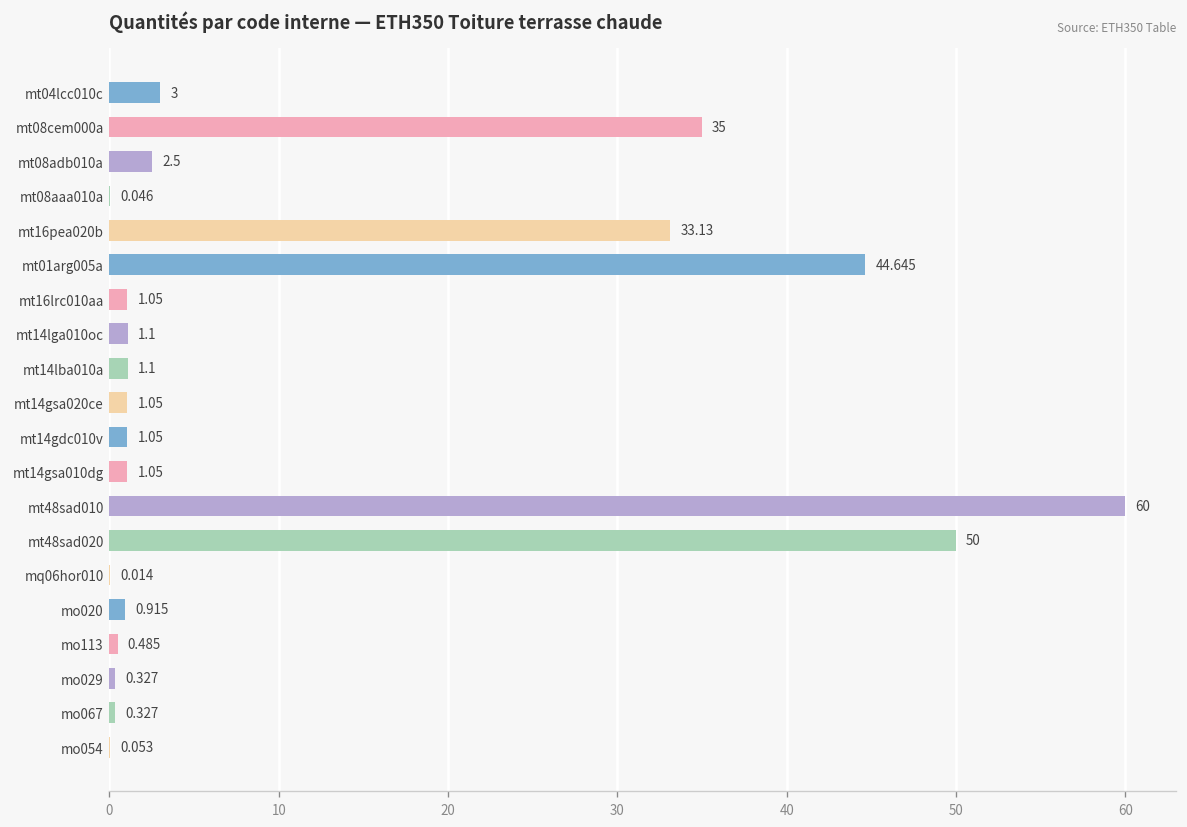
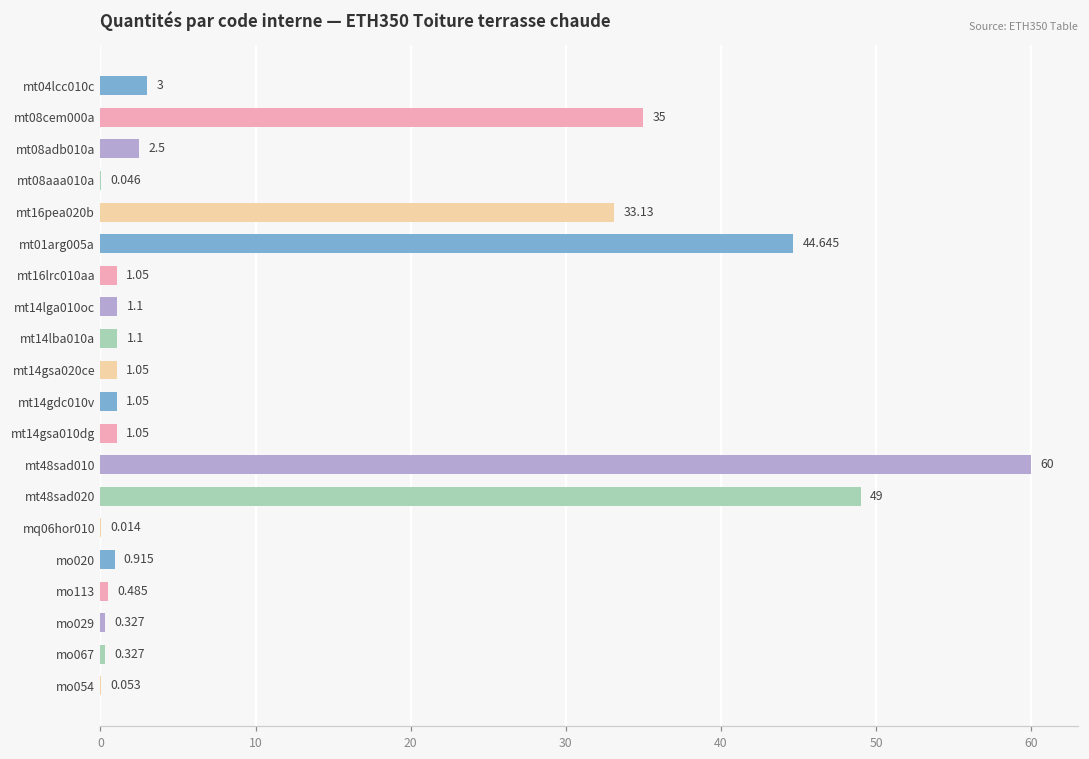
  {
    "mt04lcc010c": 3,
    "mt08cem000a": 35,
    "mt08adb010a": 2.5,
    "mt08aaa010a": 0.046,
    "mt16pea020b": 33.13,
    "mt01arg005a": 44.645,
    "mt16lrc010aa": 1.05,
    "mt14lga010oc": 1.1,
    "mt14lba010a": 1.1,
    "mt14gsa020ce": 1.05,
    "mt14gdc010v": 1.05,
    "mt14gsa010dg": 1.05,
    "mt48sad010": 60,
-   "mt48sad020": 50,
+   "mt48sad020": 49,
    "mq06hor010": 0.014,
    "mo020": 0.915,
    "mo113": 0.485,
    "mo029": 0.327,
    "mo067": 0.327,
    "mo054": 0.053
  }
